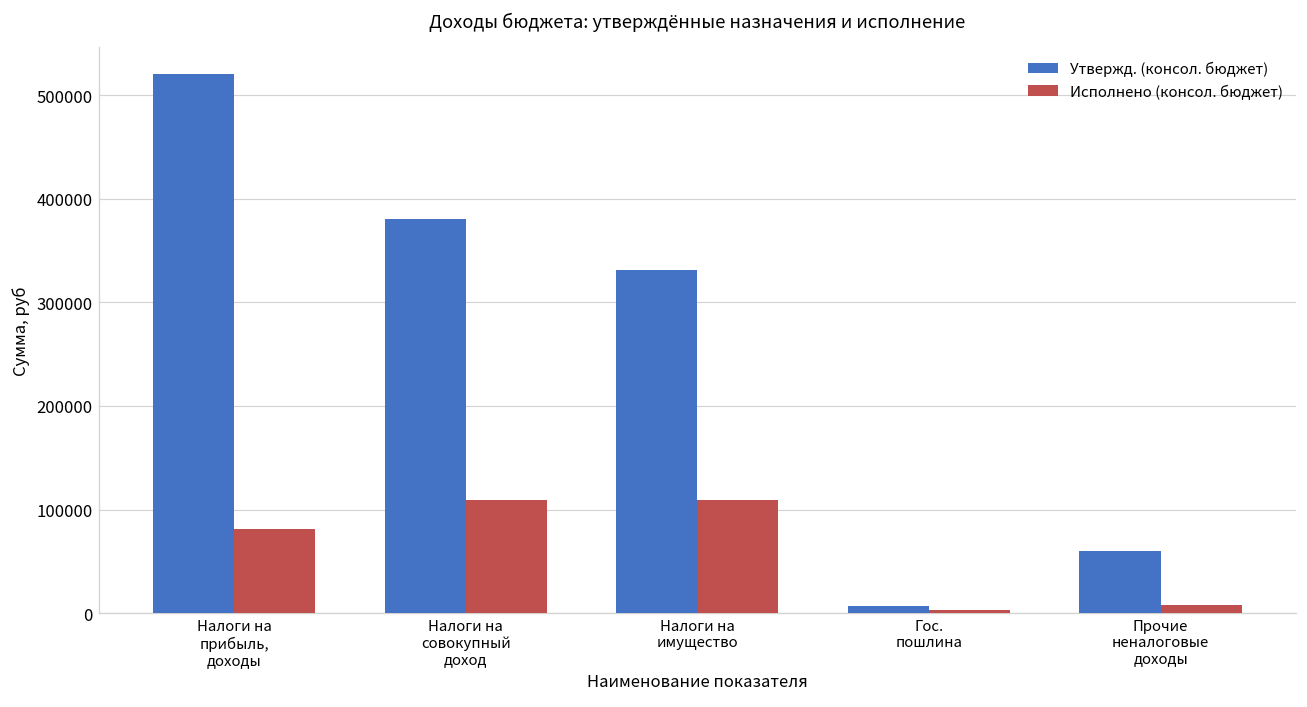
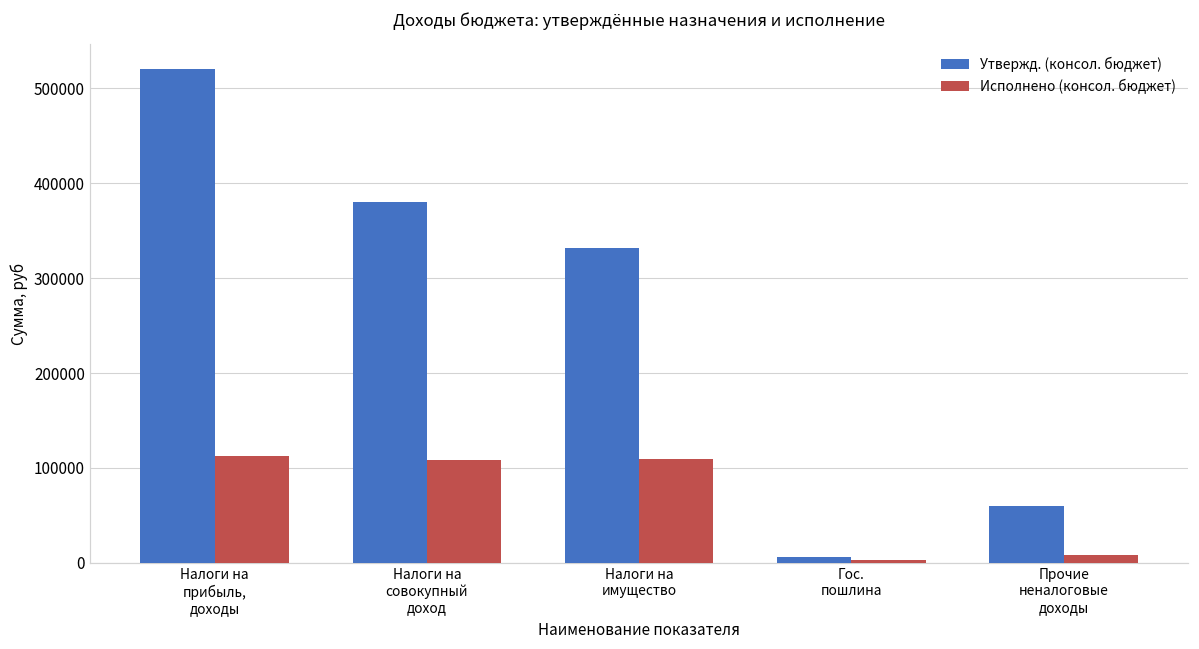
  {
    "Утвержд. (консол. бюджет)": {
      "Налоги на прибыль, доходы": 520000,
      "Налоги на совокупный доход": 380000,
      "Налоги на имущество": 330000,
      "Гос. пошлина": 10000,
      "Прочие неналоговые доходы": 60000
    },
    "Исполнено (консол. бюджет)": {
-     "Налоги на прибыль, доходы": 80000,
+     "Налоги на прибыль, доходы": 110000,
      "Налоги на совокупный доход": 110000,
      "Налоги на имущество": 110000,
      "Гос. пошлина": 0,
      "Прочие неналоговые доходы": 10000
    }
  }
